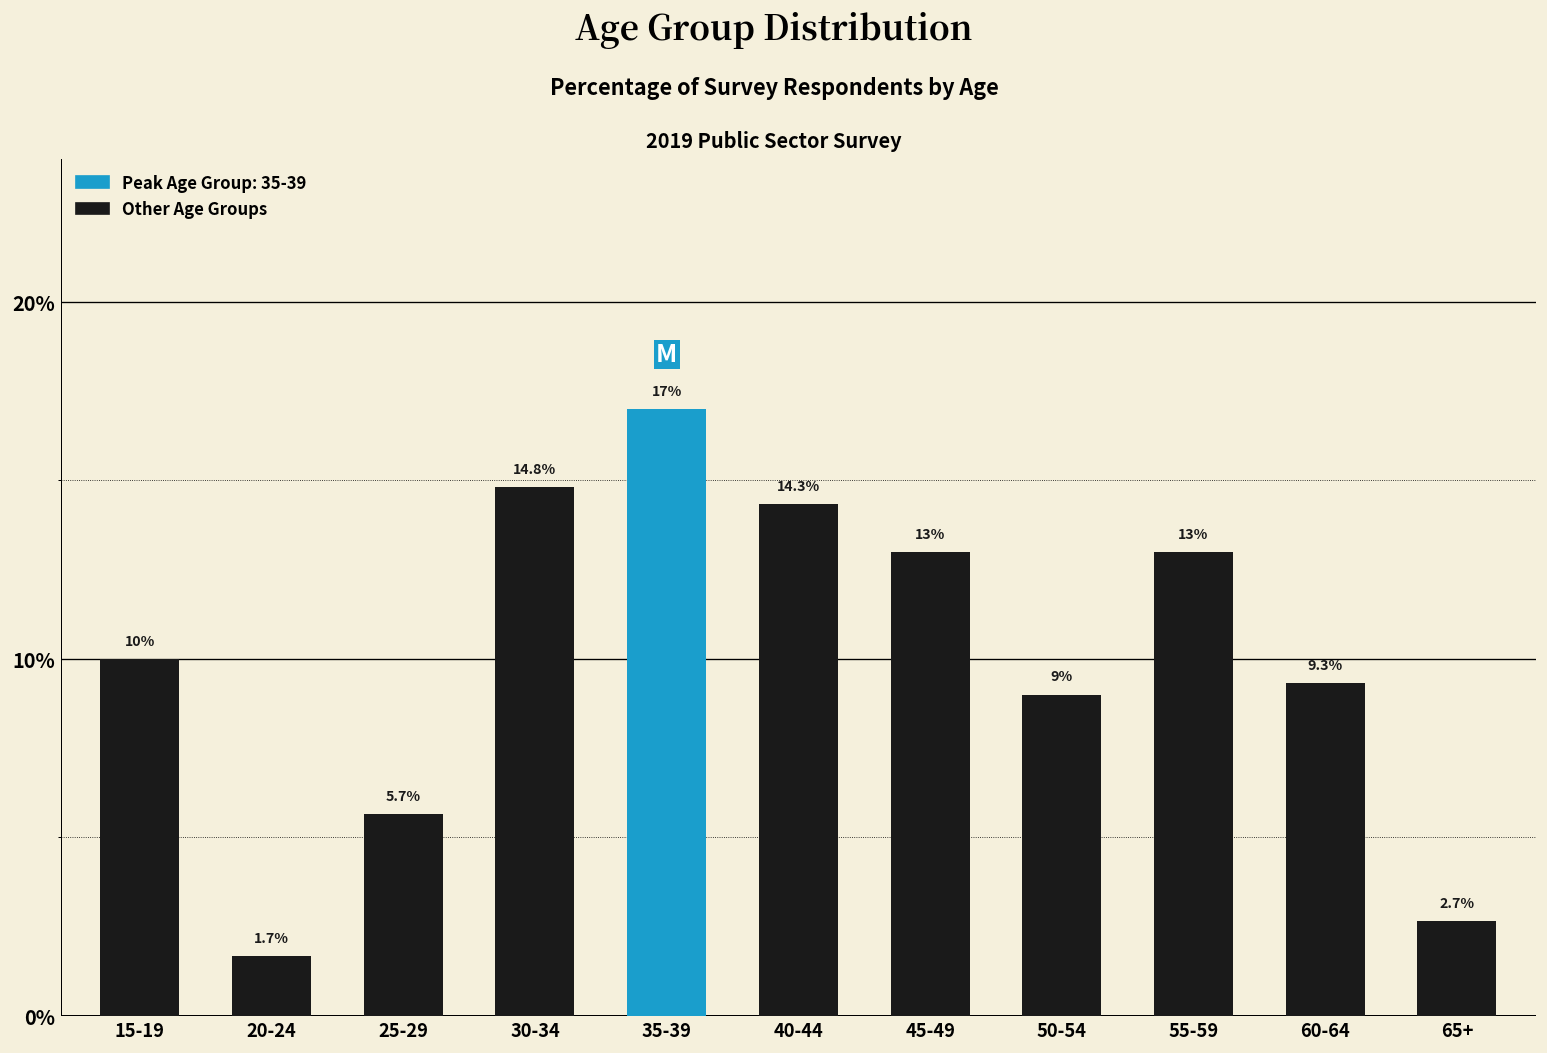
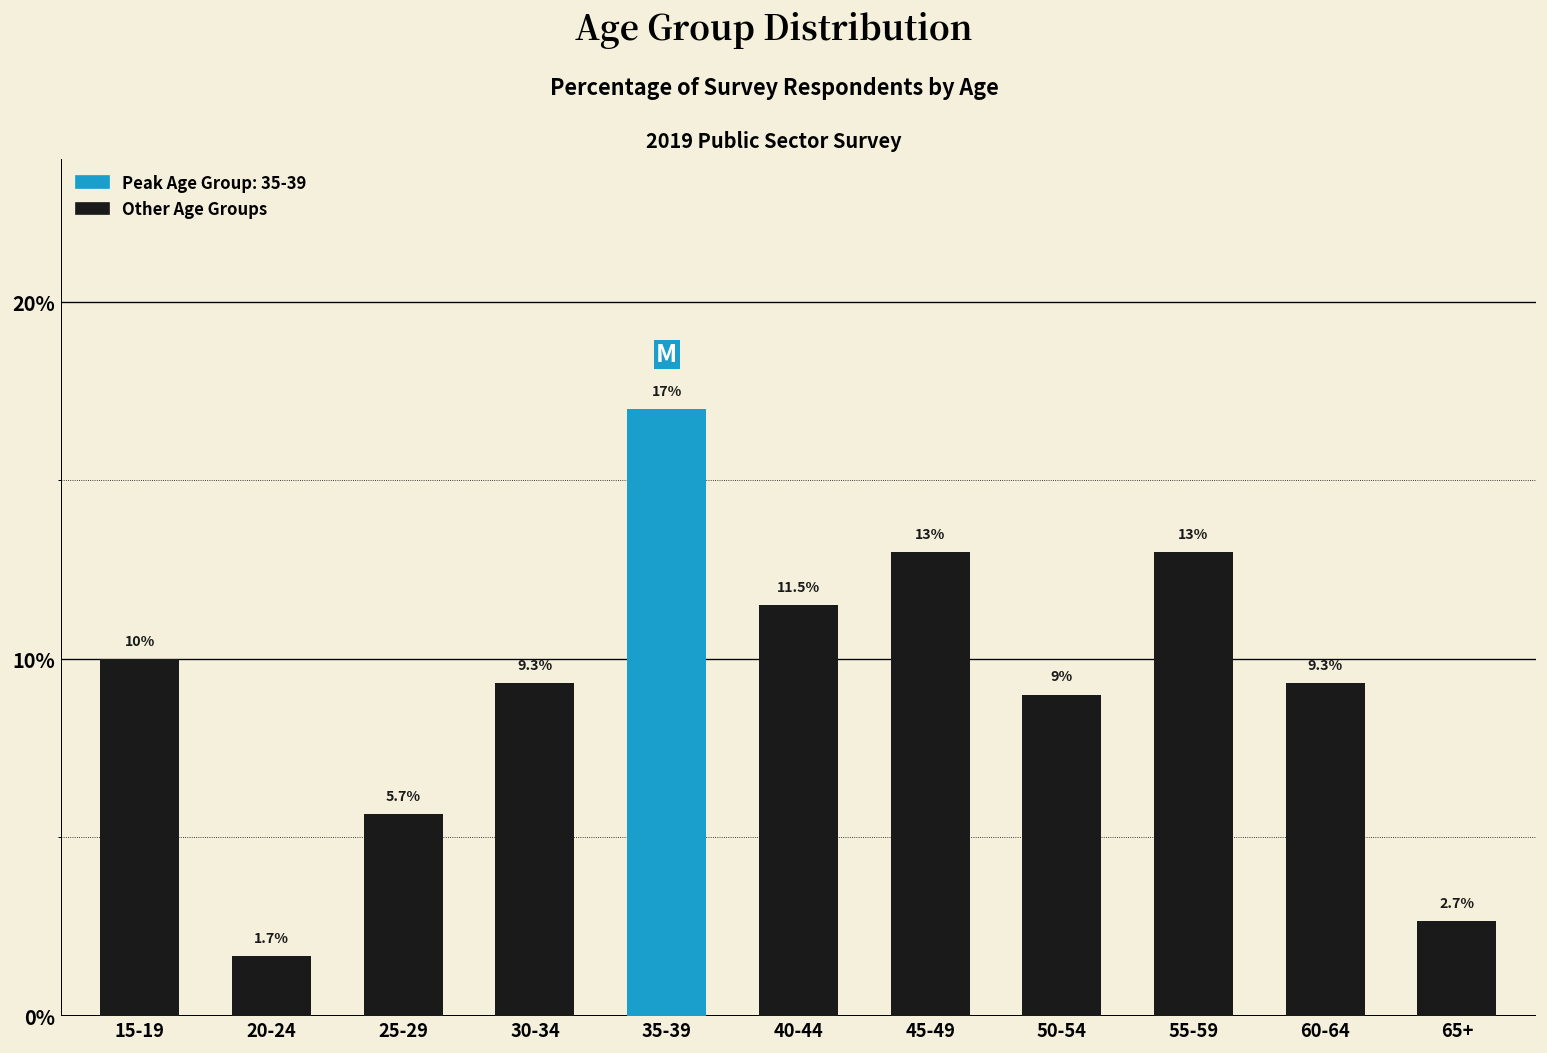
  {
    "15-19": "10%",
    "20-24": "1.7%",
    "25-29": "5.7%",
-   "30-34": "14.8%",
+   "30-34": "9.3%",
    "35-39": "17%",
-   "40-44": "14.3%",
+   "40-44": "11.5%",
    "45-49": "13%",
    "50-54": "9%",
    "55-59": "13%",
    "60-64": "9.3%",
    "65+": "2.7%"
  }
